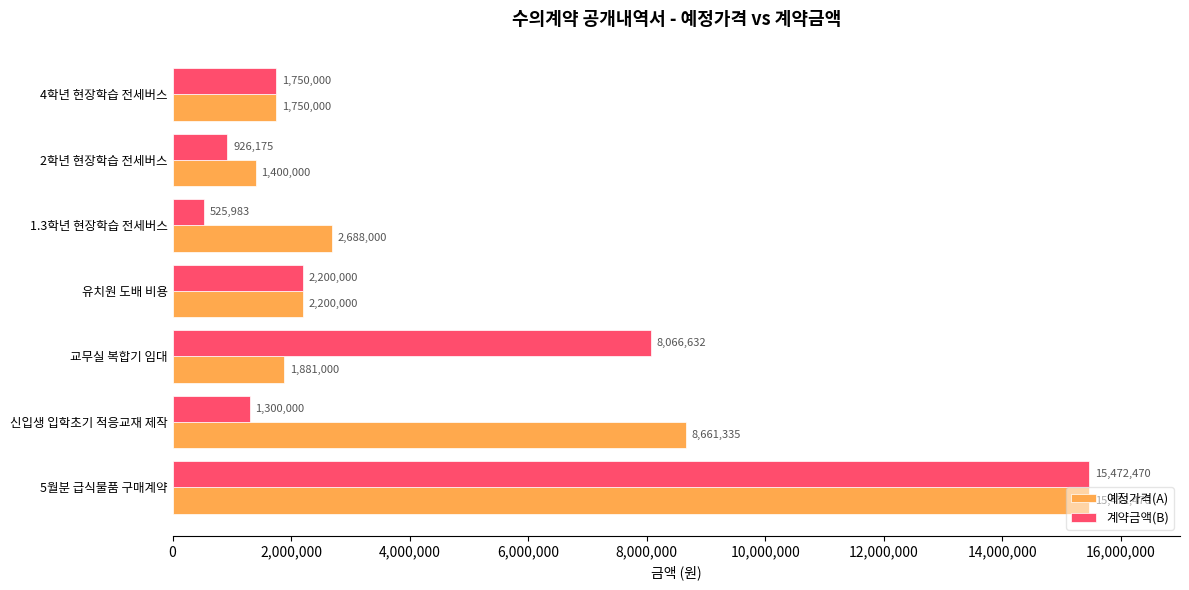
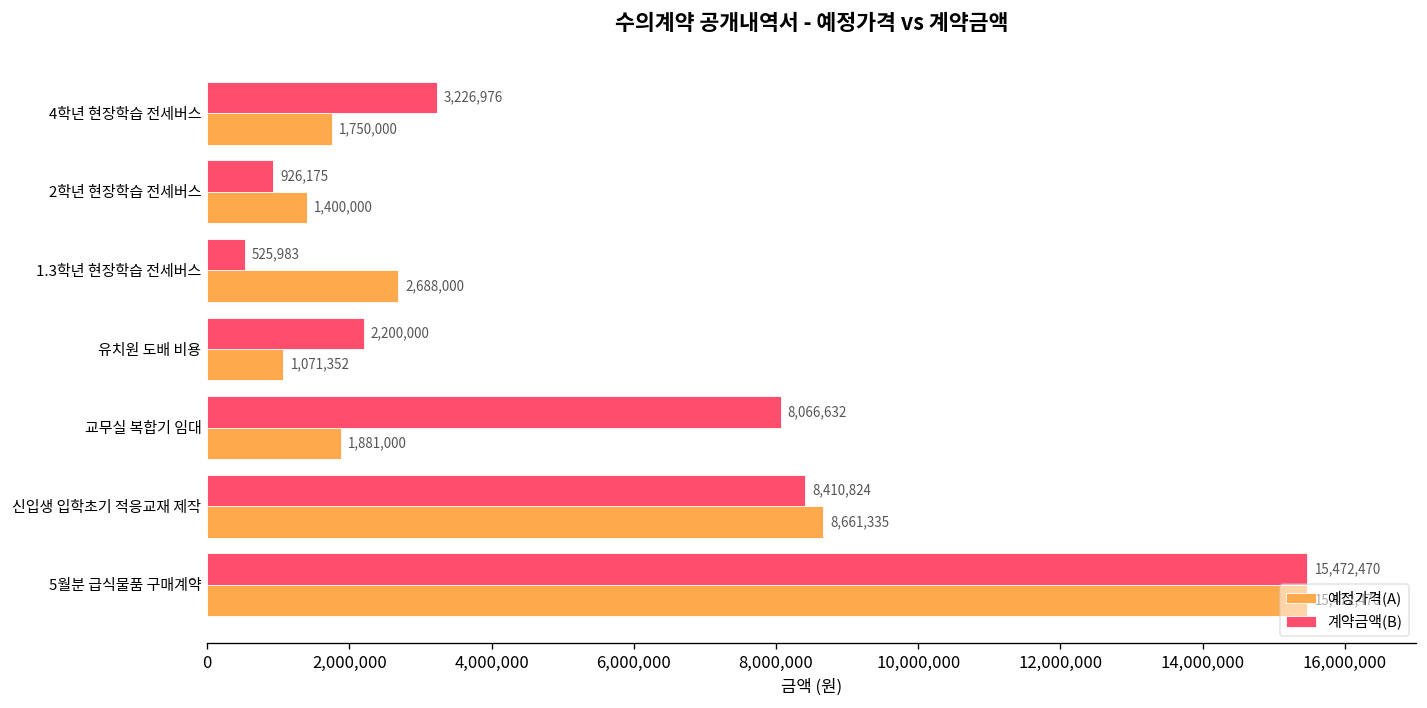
  {
    "예정가격(A)": {
      "4학년 현장학습 전세버스": "1,750,000",
      "2학년 현장학습 전세버스": "1,400,000",
      "1.3학년 현장학습 전세버스": "2,688,000",
-     "유치원 도배 비용": "2,200,000",
+     "유치원 도배 비용": "1,071,352",
      "교무실 복합기 임대": "1,881,000",
      "신입생 입학초기 적응교재 제작": "8,661,335"
    },
    "계약금액(B)": {
-     "4학년 현장학습 전세버스": "1,750,000",
+     "4학년 현장학습 전세버스": "3,226,976",
      "2학년 현장학습 전세버스": "926,175",
      "1.3학년 현장학습 전세버스": "525,983",
      "유치원 도배 비용": "2,200,000",
      "교무실 복합기 임대": "8,066,632",
-     "신입생 입학초기 적응교재 제작": "1,300,000",
+     "신입생 입학초기 적응교재 제작": "8,410,824",
      "5월분 급식물품 구매계약": "15,472,470"
    }
  }
